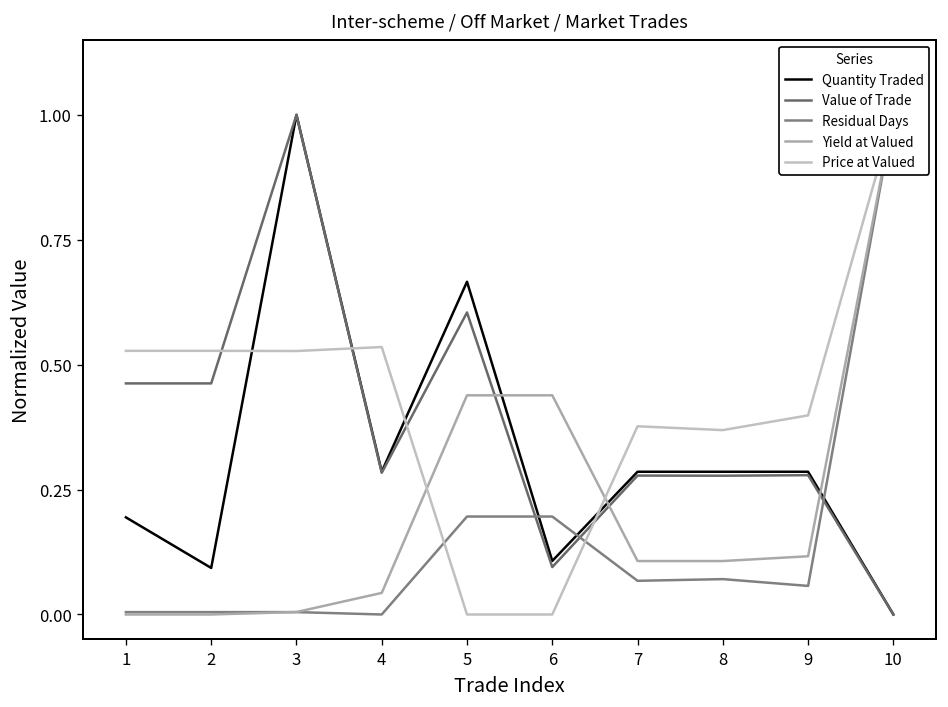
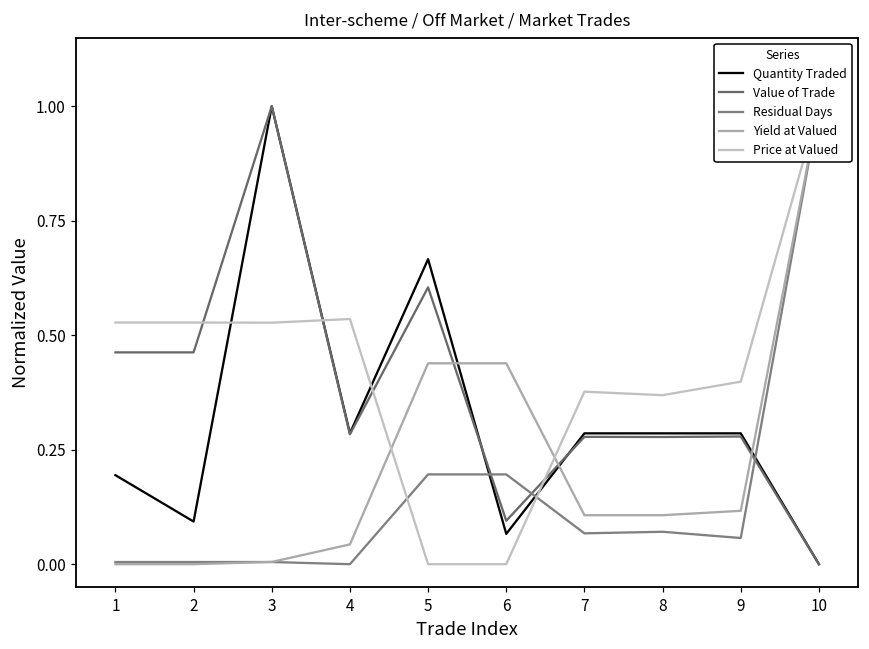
  {
    "Quantity Traded": {
      "1": 0.19,
      "2": 0.09,
      "5": 0.67,
-     "6": 0.11,
+     "6": 0.07,
      "7": 0.29,
      "8": 0.29,
      "9": 0.29
    }
  }
